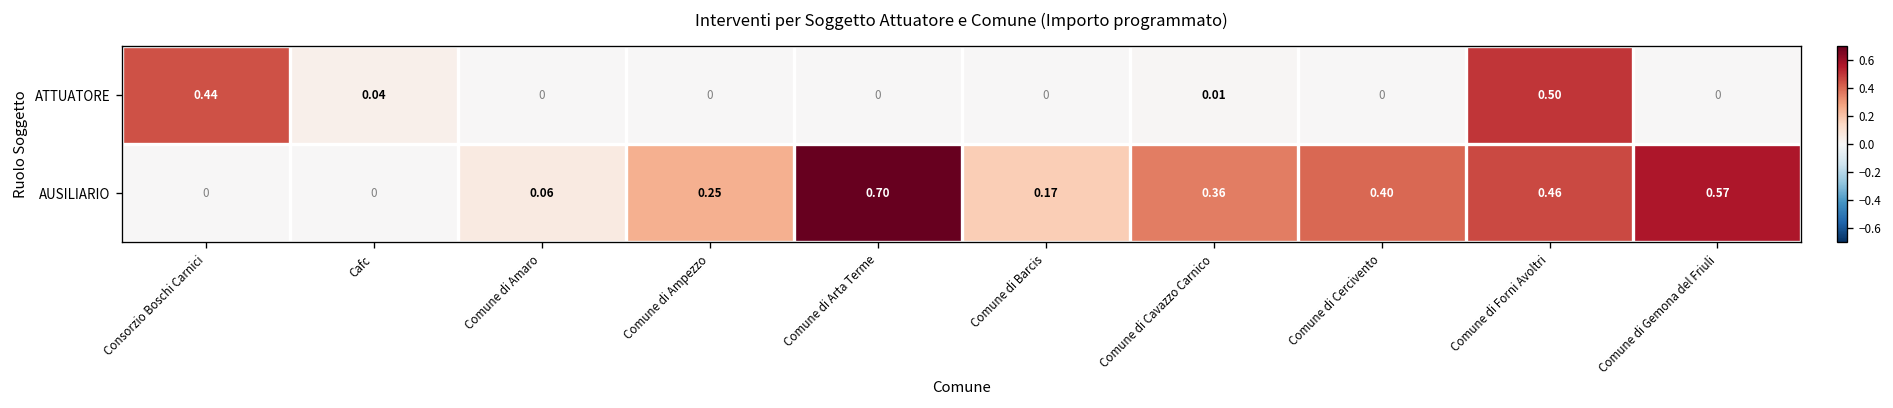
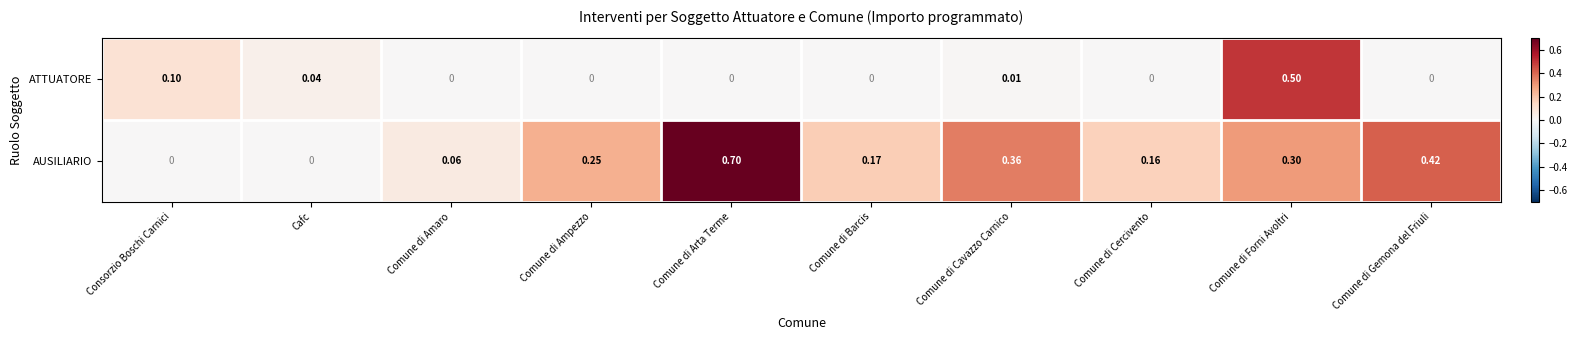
  {
    "ATTUATORE": {
-     "Consorzio Boschi Carnici": 0.44,
+     "Consorzio Boschi Carnici": 0.10,
      "Cafc": 0.04,
      "Comune di Amaro": 0,
      "Comune di Ampezzo": 0,
      "Comune di Arta Terme": 0,
      "Comune di Barcis": 0,
      "Comune di Cavazzo Carnico": 0.01,
      "Comune di Cercivento": 0,
      "Comune di Forni Avoltri": 0.50,
      "Comune di Gemona del Friuli": 0
    },
    "AUSILIARIO": {
      "Consorzio Boschi Carnici": 0,
      "Cafc": 0,
      "Comune di Amaro": 0.06,
      "Comune di Ampezzo": 0.25,
      "Comune di Arta Terme": 0.70,
      "Comune di Barcis": 0.17,
      "Comune di Cavazzo Carnico": 0.36,
-     "Comune di Cercivento": 0.40,
-     "Comune di Forni Avoltri": 0.46,
-     "Comune di Gemona del Friuli": 0.57
+     "Comune di Cercivento": 0.16,
+     "Comune di Forni Avoltri": 0.30,
+     "Comune di Gemona del Friuli": 0.42
    }
  }
